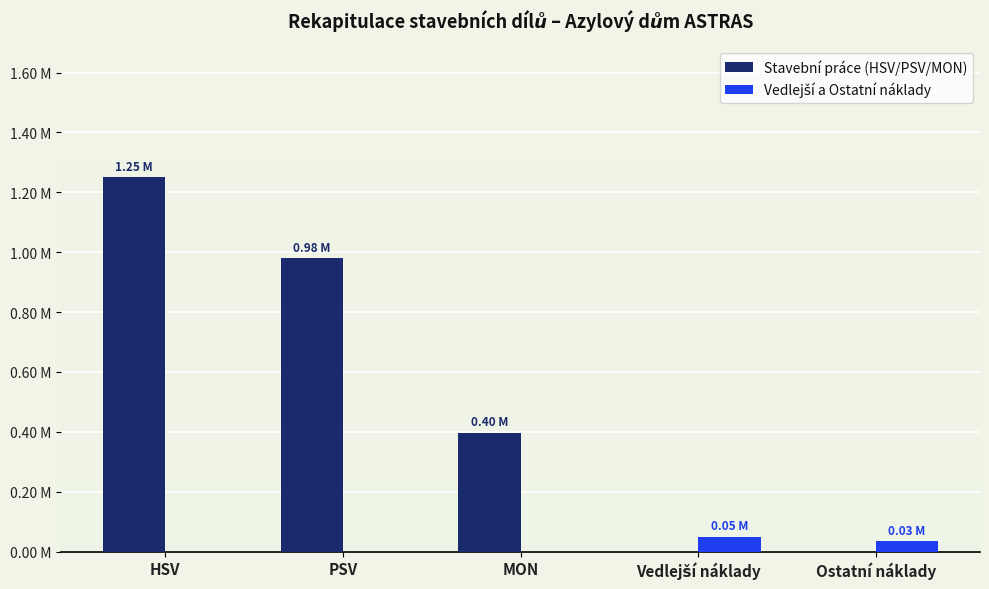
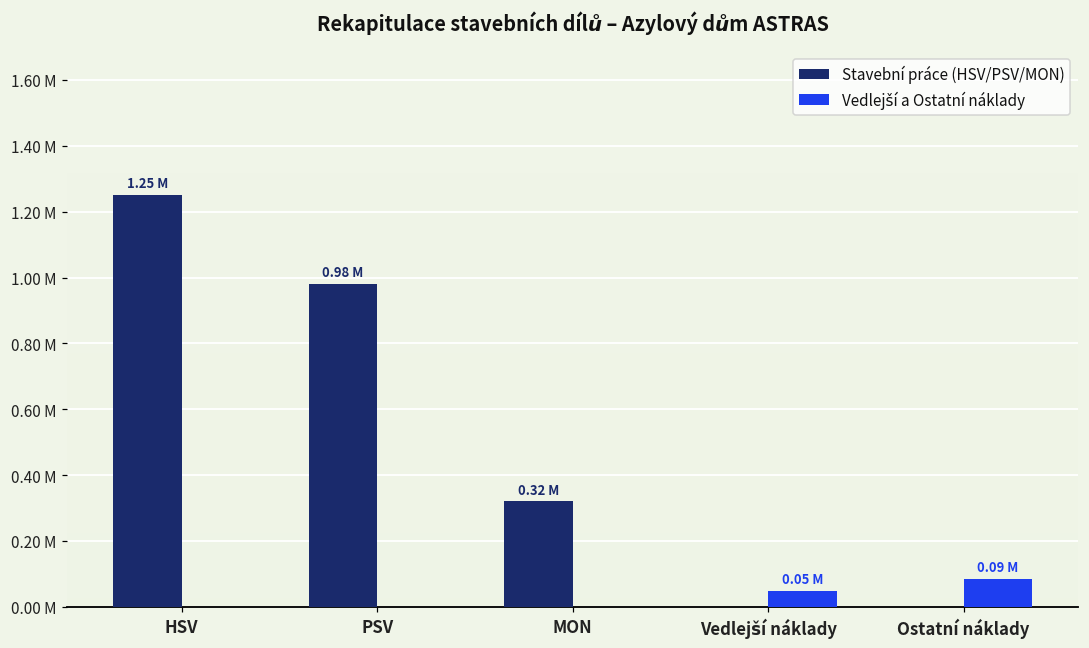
  {
    "Stavební práce (HSV/PSV/MON)": {
-     "MON": 0.40
+     "MON": 0.32
    },
    "Vedlejší a Ostatní náklady": {
-     "Ostatní náklady": 0.03
+     "Ostatní náklady": 0.09
    }
  }
